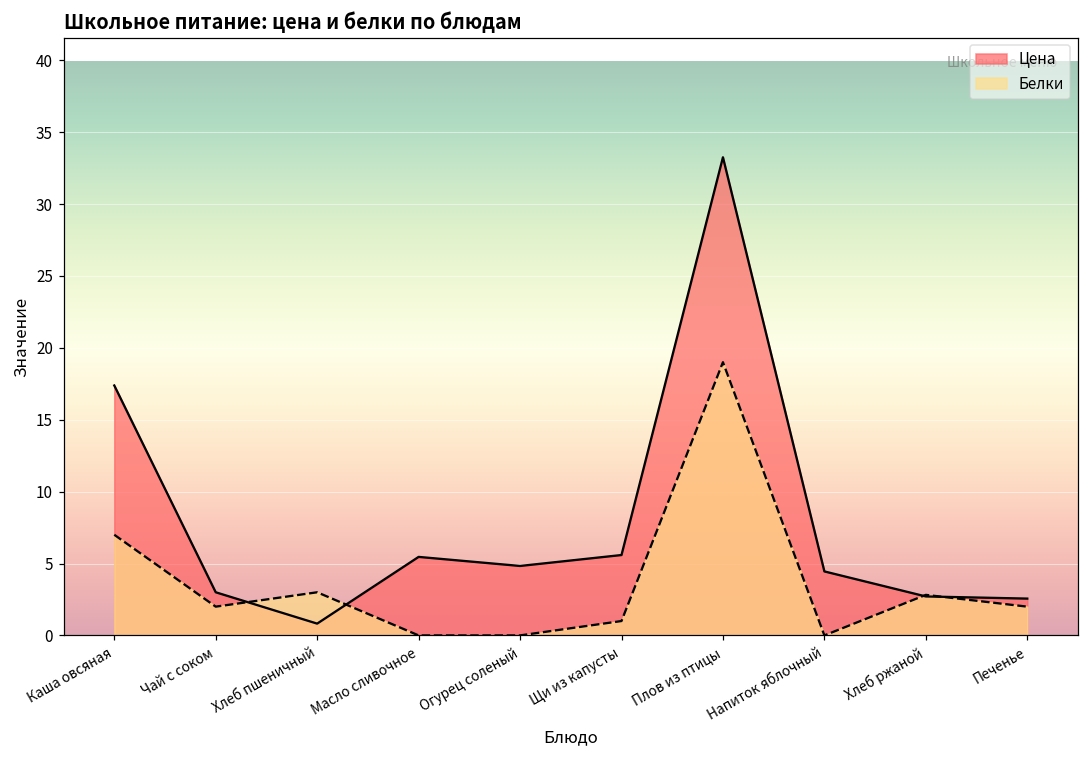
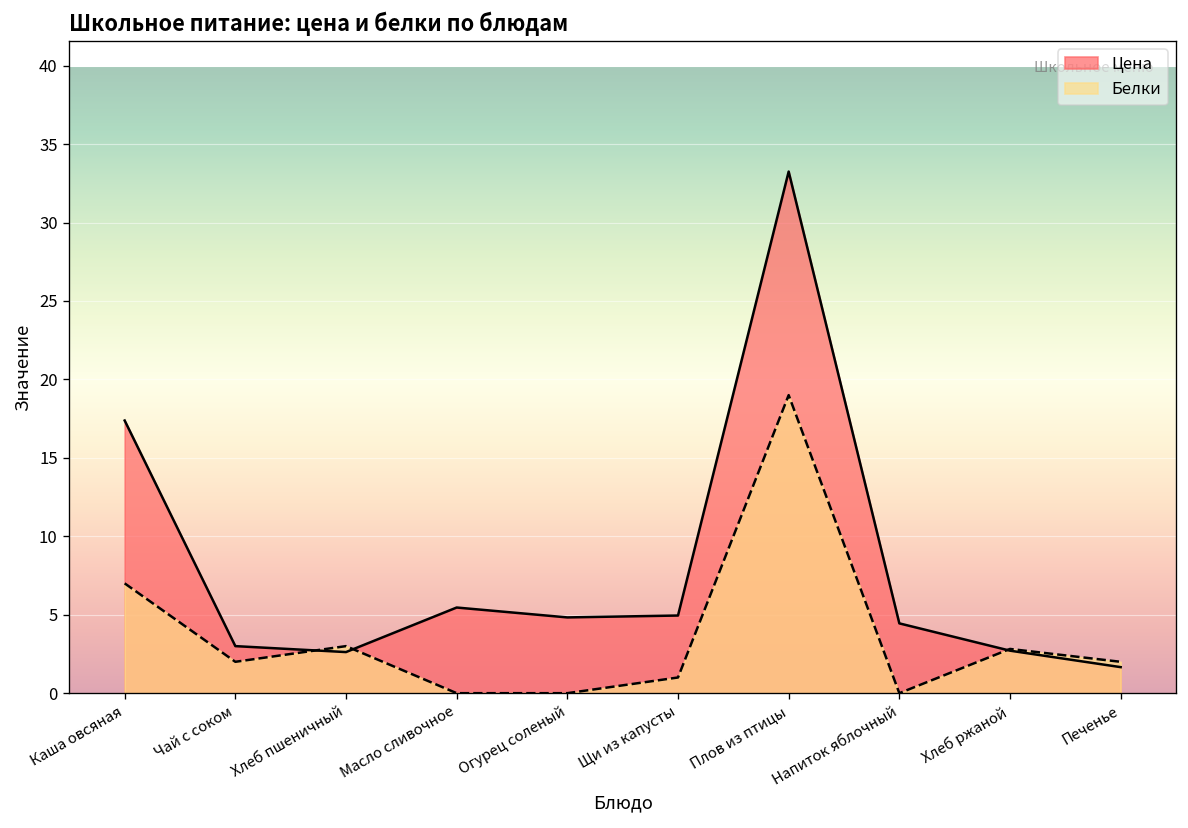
  {
    "Цена": {
      "Каша овсяная": 17.4,
      "Чай с соком": 3.0,
-     "Хлеб пшеничный": 0.8,
+     "Хлеб пшеничный": 2.6,
      "Масло сливочное": 5.5,
      "Огурец соленый": 4.8,
-     "Щи из капусты": 5.6,
+     "Щи из капусты": 5.0,
      "Плов из птицы": 33.3,
      "Напиток яблочный": 4.5,
-     "Печенье": 2.6
+     "Печенье": 1.7
    },
    "Белки": {
      "Каша овсяная": 7.0,
      "Чай с соком": 2.0,
      "Хлеб пшеничный": 3.0,
      "Масло сливочное": 0.0,
      "Огурец соленый": 0.0,
      "Щи из капусты": 1.0,
      "Плов из птицы": 19.0,
      "Напиток яблочный": 0.0,
      "Печенье": 2.0
    }
  }
